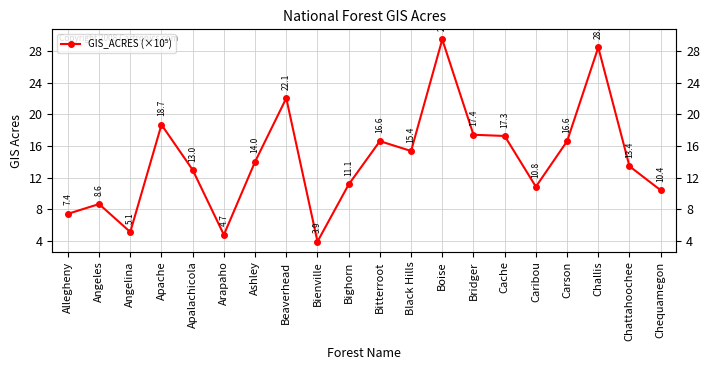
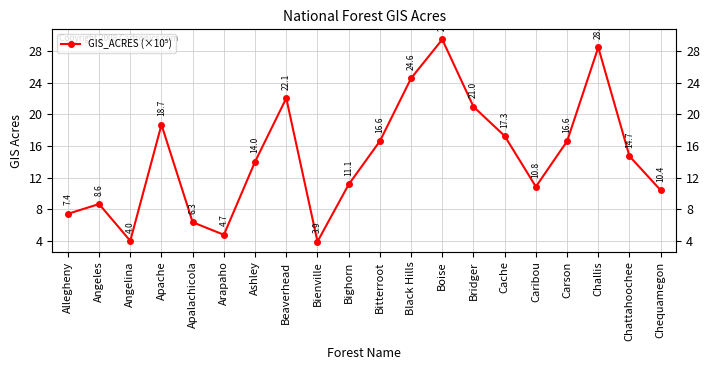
  {
    "Allegheny": 7.4,
    "Angeles": 8.6,
-   "Angelina": 5.1,
+   "Angelina": 4.0,
    "Apache": 18.7,
-   "Apalachicola": 13.0,
+   "Apalachicola": 6.3,
    "Arapaho": 4.7,
    "Ashley": 14.0,
    "Beaverhead": 22.1,
    "Bienville": 3.9,
    "Bighorn": 11.1,
    "Bitterroot": 16.6,
-   "Black Hills": 15.4,
+   "Black Hills": 24.6,
    "Boise": 29.5,
-   "Bridger": 17.4,
+   "Bridger": 21.0,
    "Cache": 17.3,
    "Caribou": 10.8,
    "Carson": 16.6,
    "Challis": 28.5,
-   "Chattahoochee": 13.4,
+   "Chattahoochee": 14.7,
    "Chequamegon": 10.4
  }
